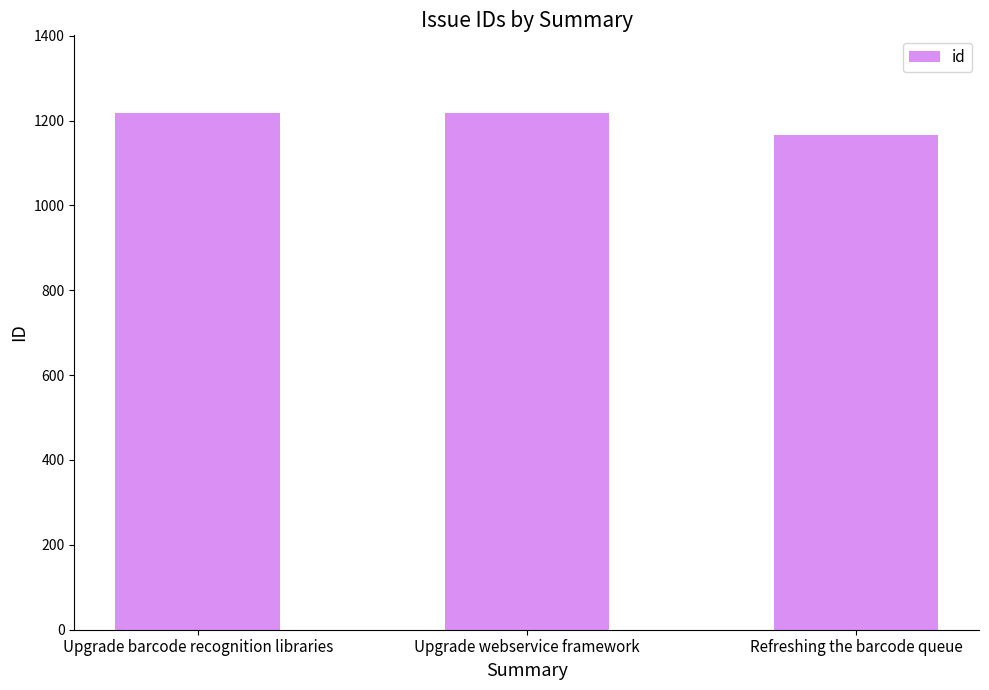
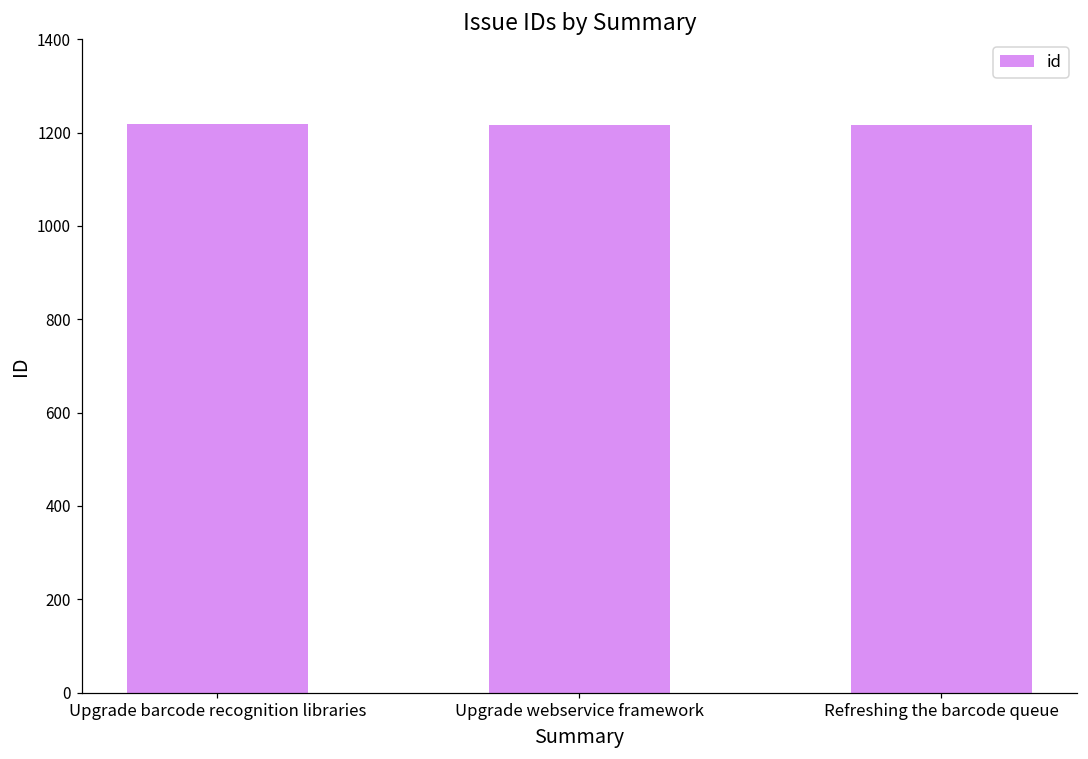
  {
    "Upgrade barcode recognition libraries": 1220,
    "Upgrade webservice framework": 1220,
-   "Refreshing the barcode queue": 1170
+   "Refreshing the barcode queue": 1220
  }
